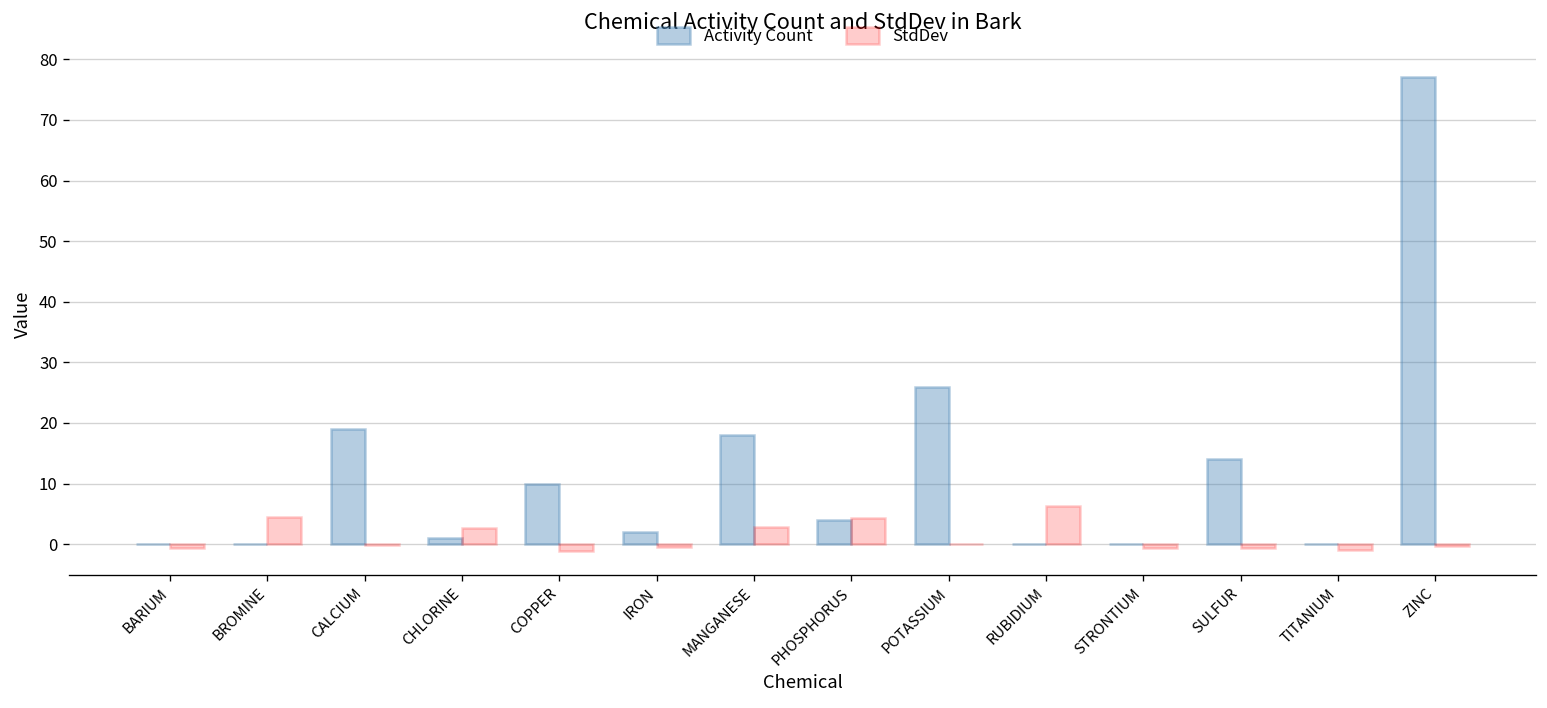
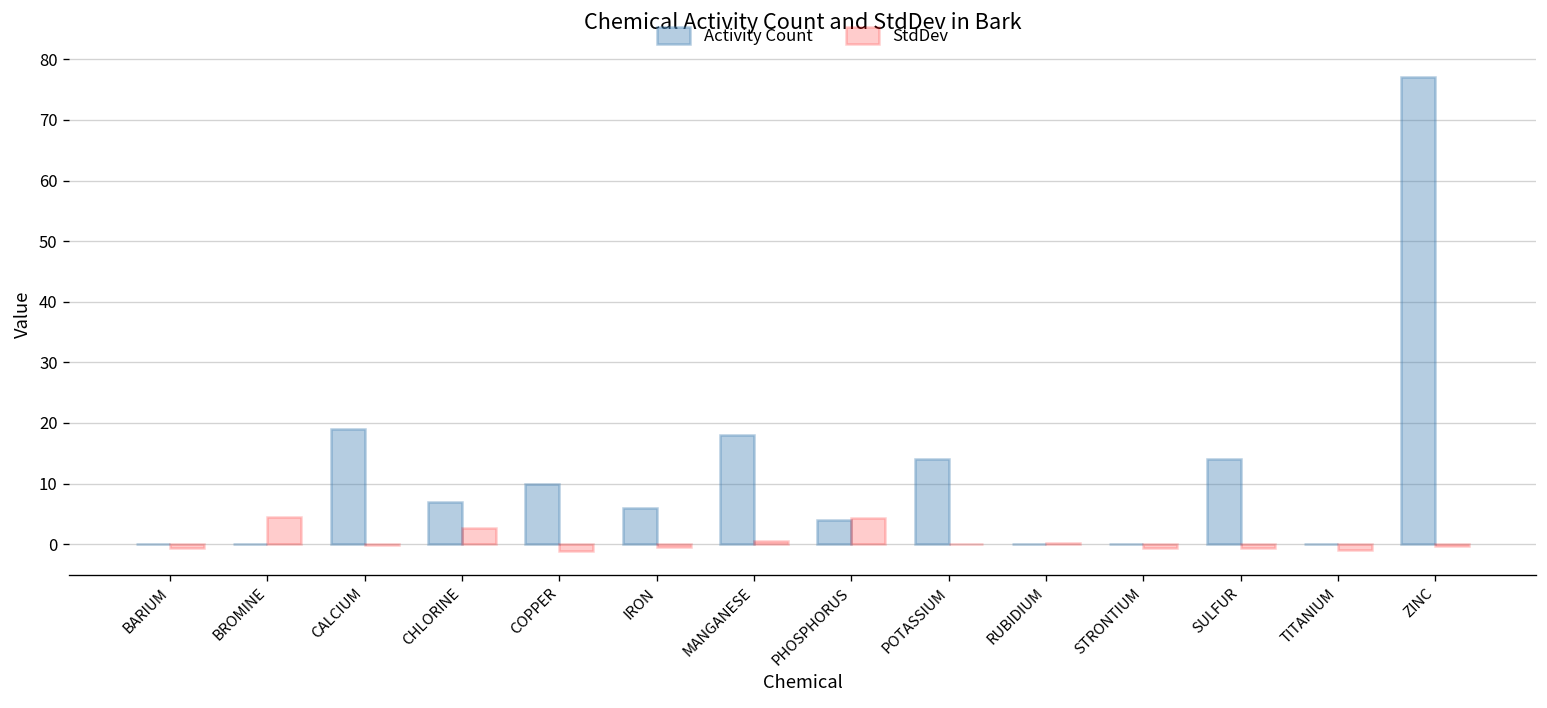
  {
    "Activity Count": {
      "BARIUM": 0,
      "BROMINE": 0,
      "CALCIUM": 19,
-     "CHLORINE": 1,
+     "CHLORINE": 7,
      "COPPER": 10,
-     "IRON": 2,
+     "IRON": 6,
      "MANGANESE": 18,
      "PHOSPHORUS": 4,
-     "POTASSIUM": 26,
+     "POTASSIUM": 14,
      "RUBIDIUM": 0,
      "STRONTIUM": 0,
      "SULFUR": 14,
      "TITANIUM": 0,
      "ZINC": 77
    },
    "StdDev": {
      "BARIUM": -1,
      "BROMINE": 4,
      "CHLORINE": 3,
      "COPPER": -1,
-     "MANGANESE": 3,
+     "MANGANESE": 0,
      "PHOSPHORUS": 4,
-     "RUBIDIUM": 6,
+     "RUBIDIUM": 0,
      "STRONTIUM": -1,
      "SULFUR": -1,
      "TITANIUM": -1
    }
  }
